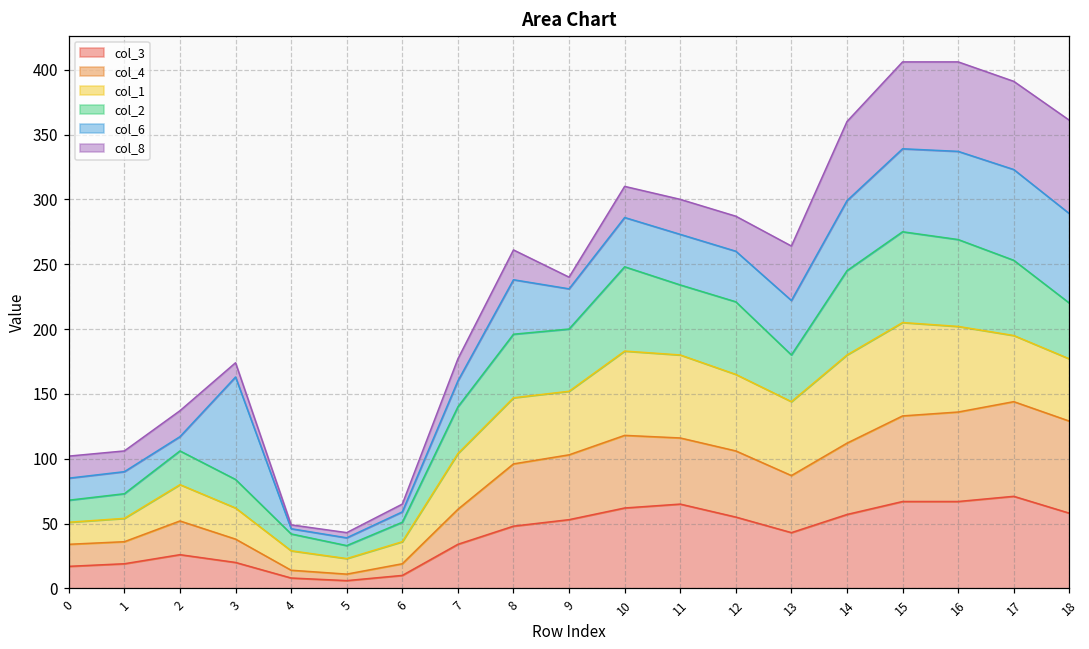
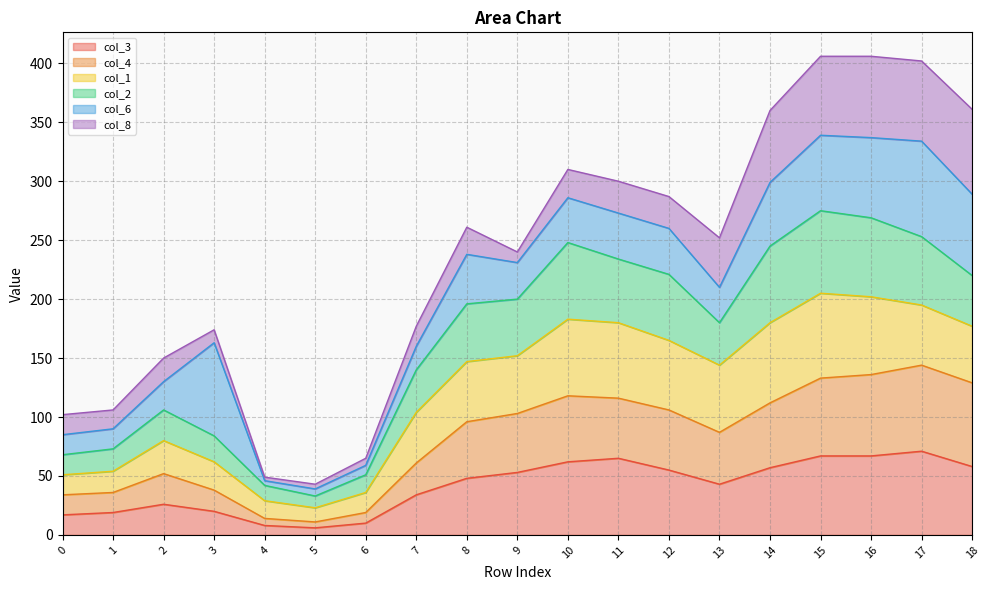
  {
    "col_2": {
      "0": 17,
      "1": 19,
      "2": 26,
      "3": 22,
      "4": 13,
      "5": 10,
      "6": 15,
      "7": 36,
      "8": 49,
      "9": 48,
      "10": 65,
      "11": 54,
      "12": 56,
      "13": 36,
      "14": 65,
      "15": 70,
      "16": 67,
      "17": 58,
      "18": 43
    },
    "col_6": {
      "0": 17,
      "1": 17,
-     "2": 11,
+     "2": 24,
      "3": 79,
      "4": 4,
      "5": 6,
      "6": 8,
      "7": 20,
      "8": 42,
      "9": 31,
      "10": 38,
      "11": 39,
      "12": 39,
-     "13": 42,
+     "13": 30,
      "14": 54,
      "15": 64,
      "16": 68,
-     "17": 70,
+     "17": 81,
      "18": 69
    },
    "col_8": {
      "0": 17,
      "1": 16,
      "2": 20,
      "3": 11,
      "4": 3,
      "5": 4,
      "6": 6,
      "7": 17,
      "8": 23,
      "9": 9,
      "10": 24,
      "11": 27,
      "12": 27,
      "13": 42,
      "14": 61,
      "15": 67,
      "16": 69,
      "17": 68,
      "18": 72
    }
  }
